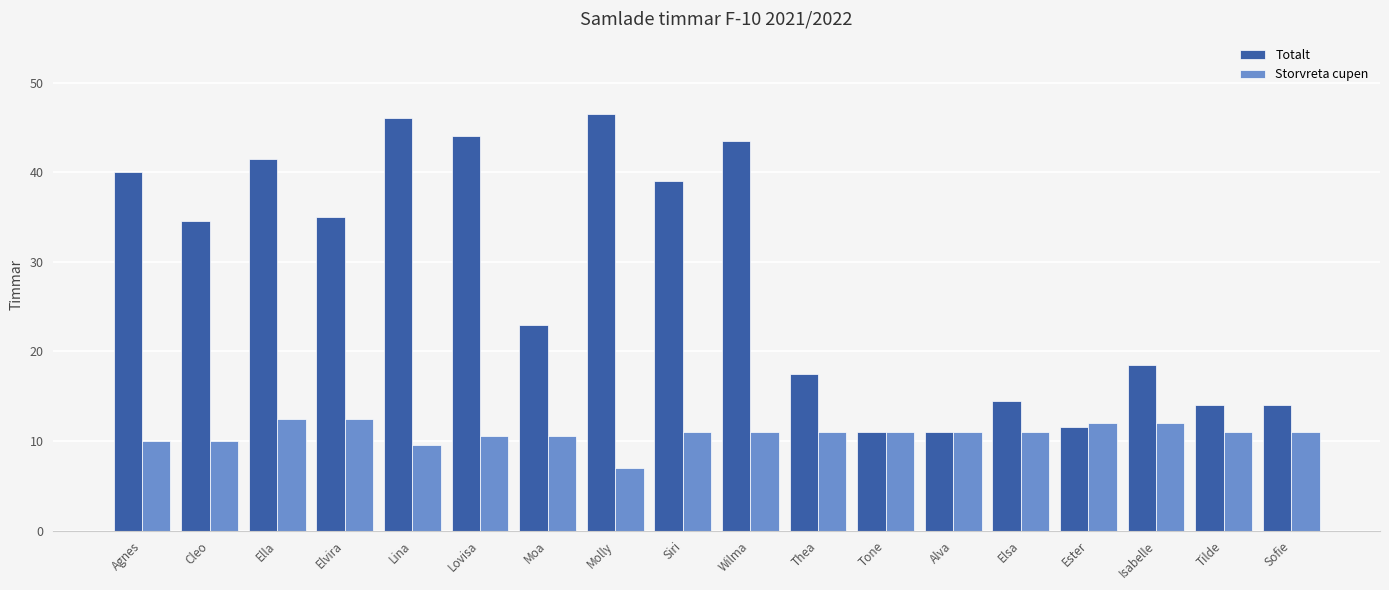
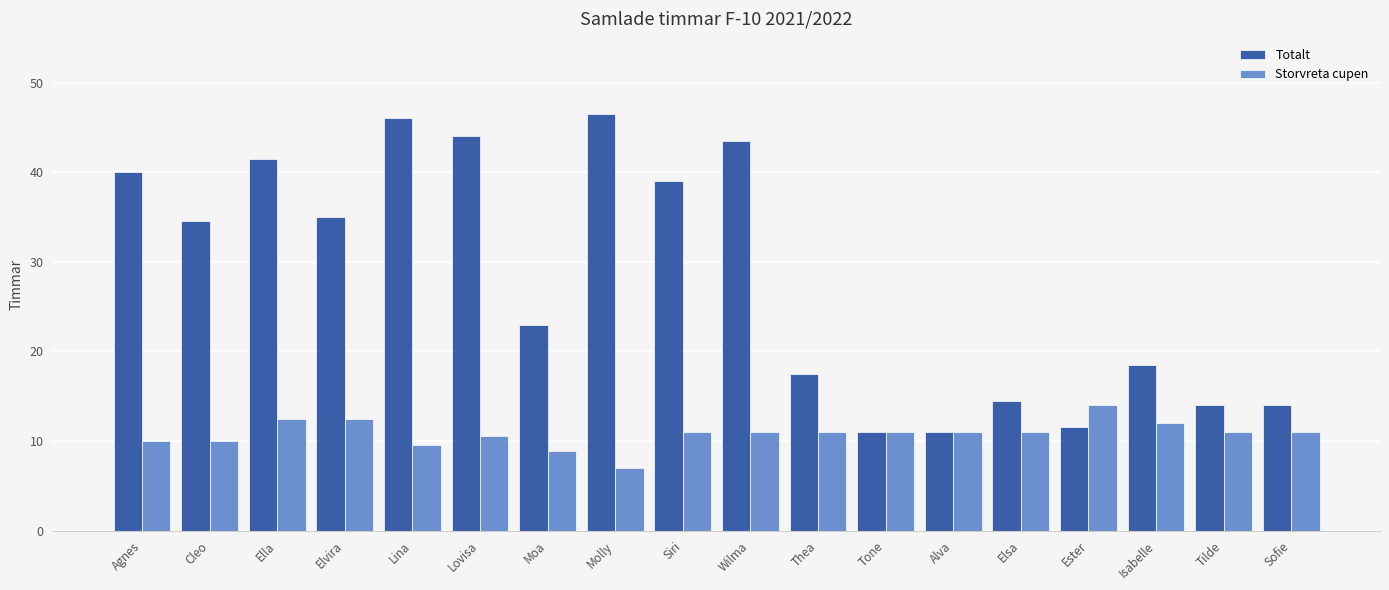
  {
    "Totalt": {
      "Agnes": 40,
      "Cleo": 35,
      "Ella": 42,
      "Elvira": 35,
      "Lina": 46,
      "Lovisa": 44,
      "Moa": 23,
      "Molly": 47,
      "Siri": 39,
      "Wilma": 44,
      "Thea": 18,
      "Tone": 11,
      "Alva": 11,
      "Elsa": 15,
      "Ester": 12,
      "Isabelle": 19,
      "Tilde": 14,
      "Sofie": 14
    },
    "Storvreta cupen": {
      "Agnes": 10,
      "Cleo": 10,
      "Ella": 13,
      "Elvira": 13,
      "Lina": 10,
      "Lovisa": 11,
-     "Moa": 11,
+     "Moa": 9,
      "Molly": 7,
      "Siri": 11,
      "Wilma": 11,
      "Thea": 11,
      "Tone": 11,
      "Alva": 11,
      "Elsa": 11,
-     "Ester": 12,
+     "Ester": 14,
      "Isabelle": 12,
      "Tilde": 11,
      "Sofie": 11
    }
  }
